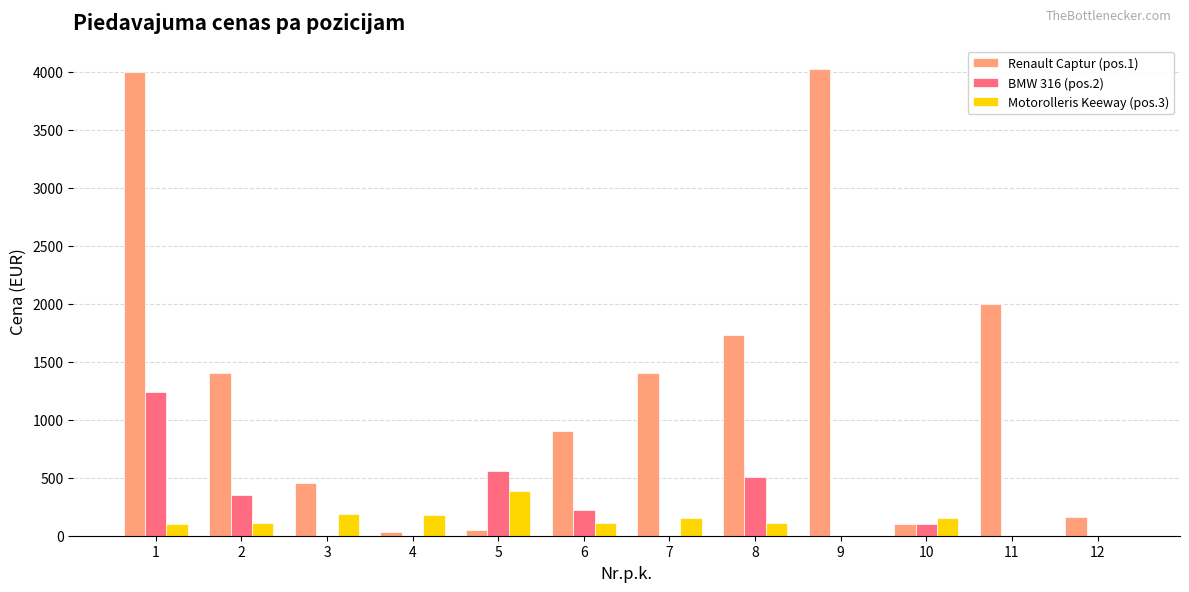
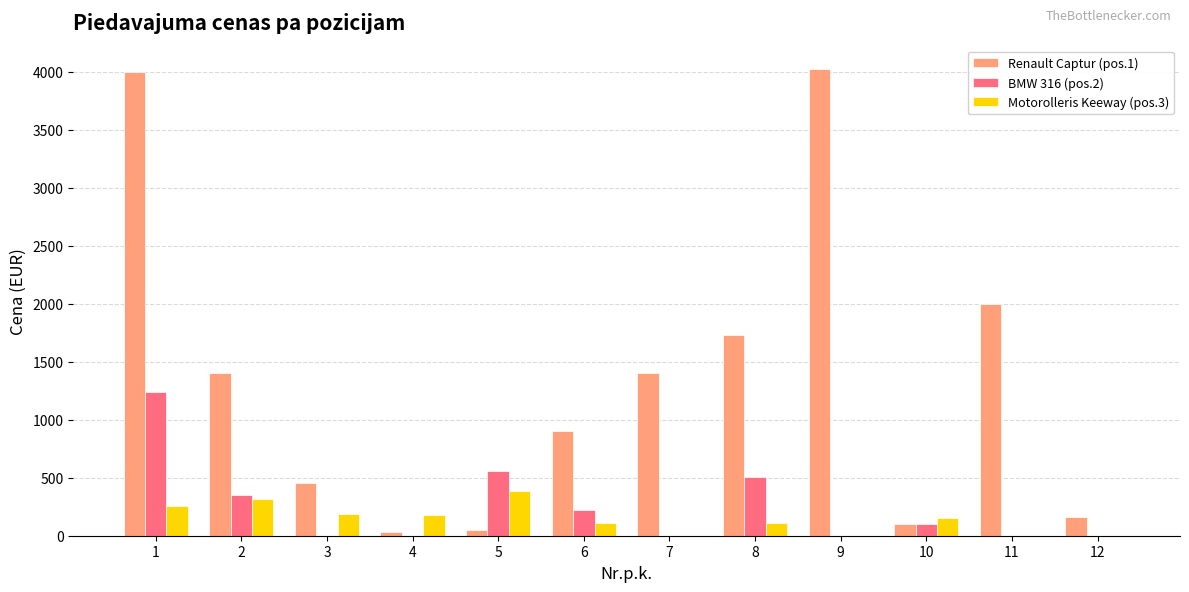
  {
    "Motorolleris Keeway (pos.3)": {
-     "1": 100,
-     "2": 110,
+     "1": 250,
+     "2": 320,
      "3": 190,
      "4": 180,
      "5": 390,
      "6": 110,
-     "7": 150,
+     "7": 0,
      "8": 110,
      "9": 0,
      "10": 160,
      "11": 0,
      "12": 0
    }
  }
